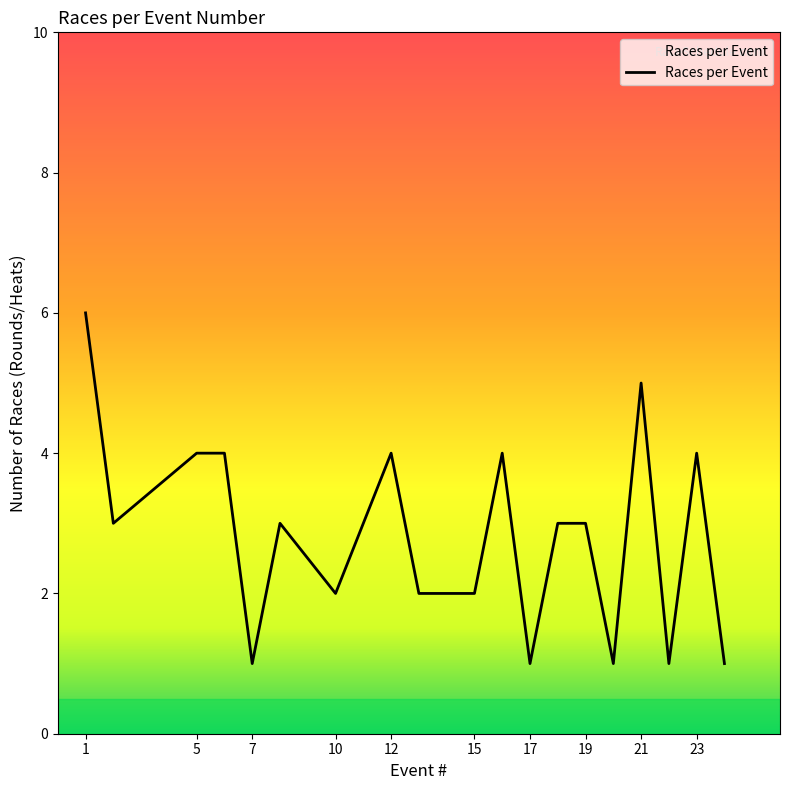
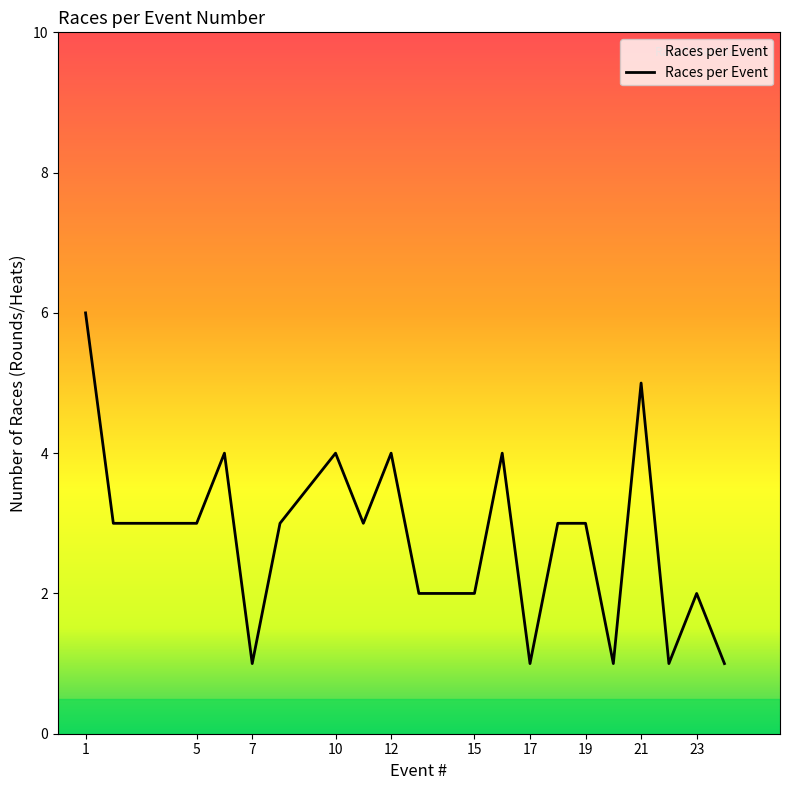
  {
    "1": 6,
-   "5": 4,
+   "5": 3,
    "7": 1,
-   "10": 2,
+   "10": 4,
    "12": 4,
    "15": 2,
    "17": 1,
    "19": 3,
    "21": 5,
-   "23": 4
+   "23": 2
  }
